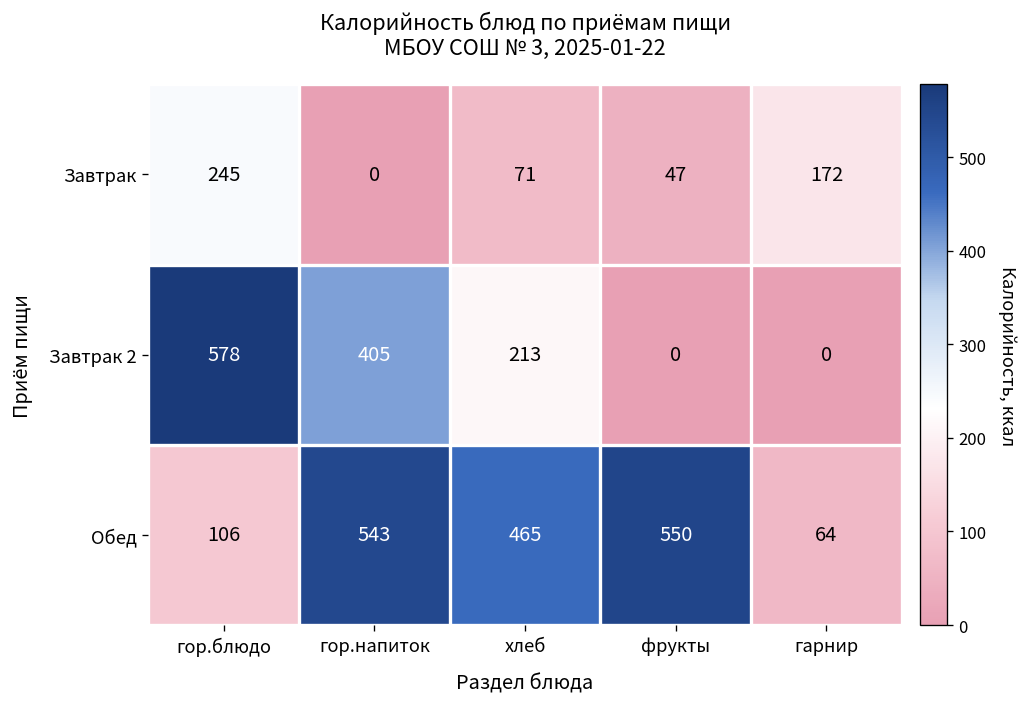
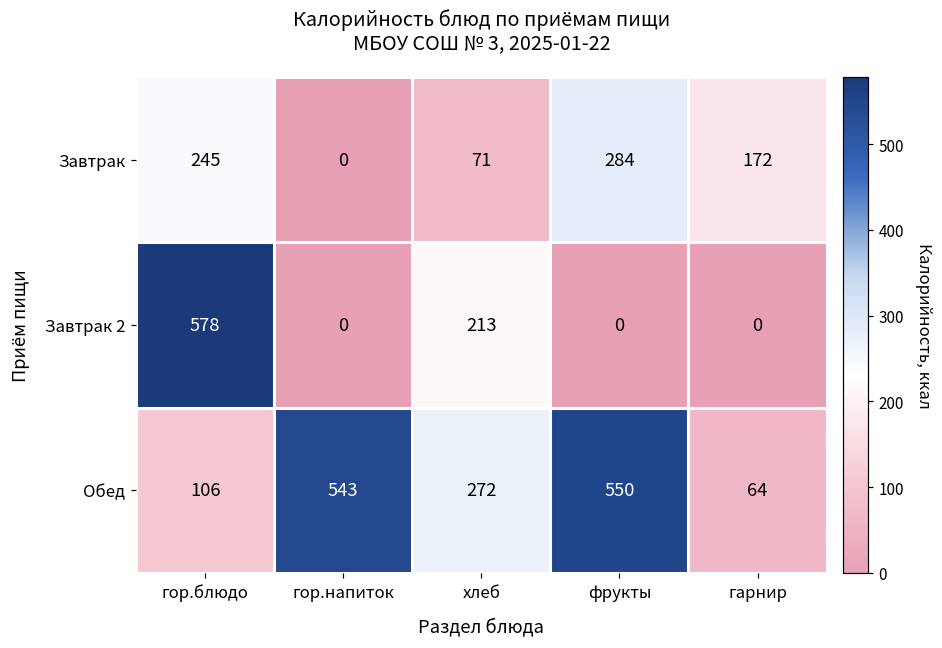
  {
    "Завтрак": {
      "гор.блюдо": 245,
      "гор.напиток": 0,
      "хлеб": 71,
-     "фрукты": 47,
+     "фрукты": 284,
      "гарнир": 172
    },
    "Завтрак 2": {
      "гор.блюдо": 578,
-     "гор.напиток": 405,
+     "гор.напиток": 0,
      "хлеб": 213,
      "фрукты": 0,
      "гарнир": 0
    },
    "Обед": {
      "гор.блюдо": 106,
      "гор.напиток": 543,
-     "хлеб": 465,
+     "хлеб": 272,
      "фрукты": 550,
      "гарнир": 64
    }
  }
